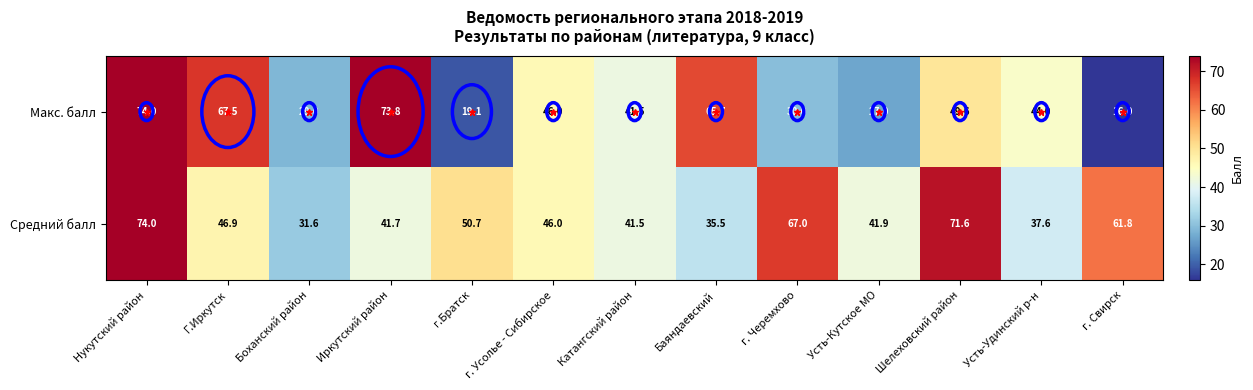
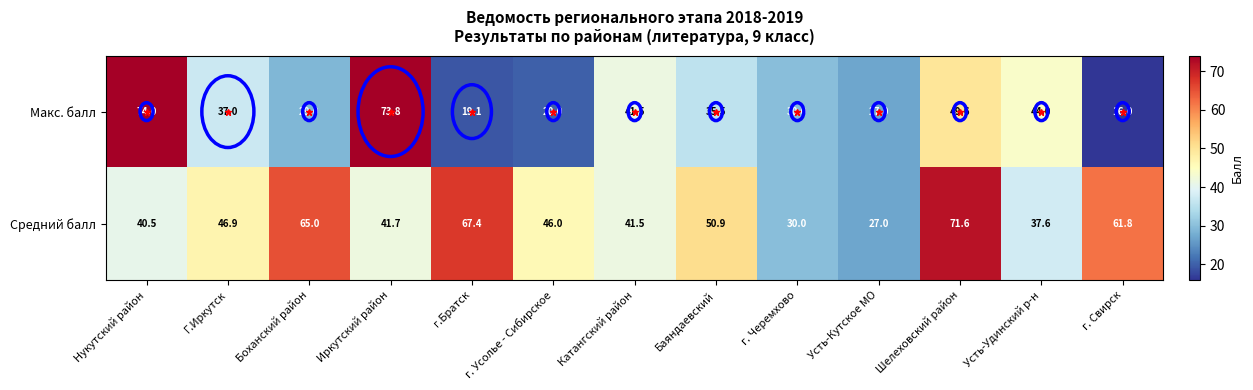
  {
    "Макс. балл": {
-     "Г.Иркутск": 67.5,
-     "г. Усолье - Сибирское": 46.0,
-     "Баяндаевский": 65.7
+     "Г.Иркутск": 37.0,
+     "г. Усолье - Сибирское": 20.0,
+     "Баяндаевский": 35.5
    },
    "Средний балл": {
-     "Нукутский район": 74.0,
+     "Нукутский район": 40.5,
      "Г.Иркутск": 46.9,
-     "Боханский район": 31.6,
+     "Боханский район": 65.0,
      "Иркутский район": 41.7,
-     "г.Братск": 50.7,
+     "г.Братск": 67.4,
      "г. Усолье - Сибирское": 46.0,
      "Катангский район": 41.5,
-     "Баяндаевский": 35.5,
-     "г. Черемхово": 67.0,
-     "Усть-Кутское МО": 41.9,
+     "Баяндаевский": 50.9,
+     "г. Черемхово": 30.0,
+     "Усть-Кутское МО": 27.0,
      "Шелеховский район": 71.6,
      "Усть-Удинский р-н": 37.6,
      "г. Свирск": 61.8
    }
  }
